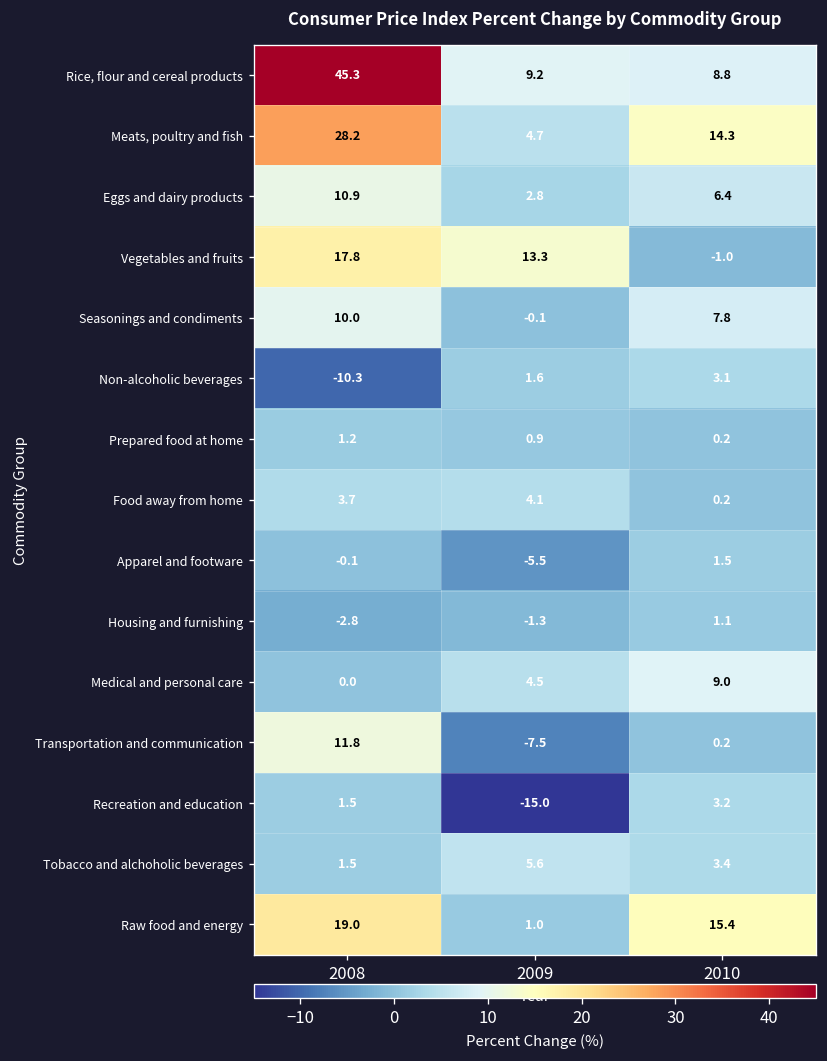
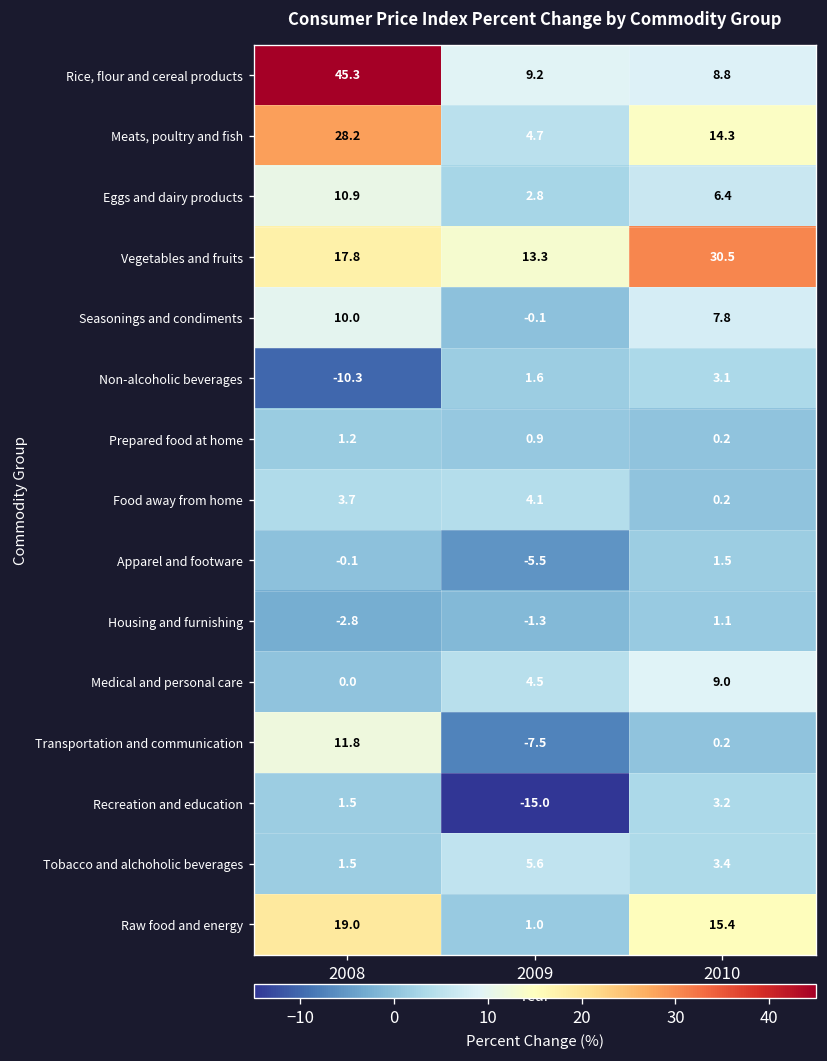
  {
    "Rice, flour and cereal products": {
      "2008": 45.3,
      "2009": 9.2,
      "2010": 8.8
    },
    "Meats, poultry and fish": {
      "2008": 28.2,
      "2009": 4.7,
      "2010": 14.3
    },
    "Eggs and dairy products": {
      "2008": 10.9,
      "2009": 2.8,
      "2010": 6.4
    },
    "Vegetables and fruits": {
      "2008": 17.8,
      "2009": 13.3,
-     "2010": -1.0
+     "2010": 30.5
    },
    "Seasonings and condiments": {
      "2008": 10.0,
      "2009": -0.1,
      "2010": 7.8
    },
    "Non-alcoholic beverages": {
      "2008": -10.3,
      "2009": 1.6,
      "2010": 3.1
    },
    "Prepared food at home": {
      "2008": 1.2,
      "2009": 0.9,
      "2010": 0.2
    },
    "Food away from home": {
      "2008": 3.7,
      "2009": 4.1,
      "2010": 0.2
    },
    "Apparel and footware": {
      "2008": -0.1,
      "2009": -5.5,
      "2010": 1.5
    },
    "Housing and furnishing": {
      "2008": -2.8,
      "2009": -1.3,
      "2010": 1.1
    },
    "Medical and personal care": {
      "2008": 0.0,
      "2009": 4.5,
      "2010": 9.0
    },
    "Transportation and communication": {
      "2008": 11.8,
      "2009": -7.5,
      "2010": 0.2
    },
    "Recreation and education": {
      "2008": 1.5,
      "2009": -15.0,
      "2010": 3.2
    },
    "Tobacco and alchoholic beverages": {
      "2008": 1.5,
      "2009": 5.6,
      "2010": 3.4
    },
    "Raw food and energy": {
      "2008": 19.0,
      "2009": 1.0,
      "2010": 15.4
    }
  }
